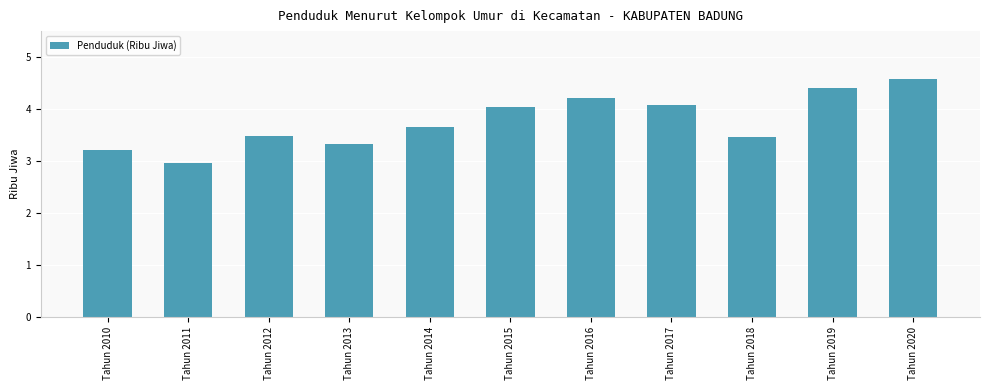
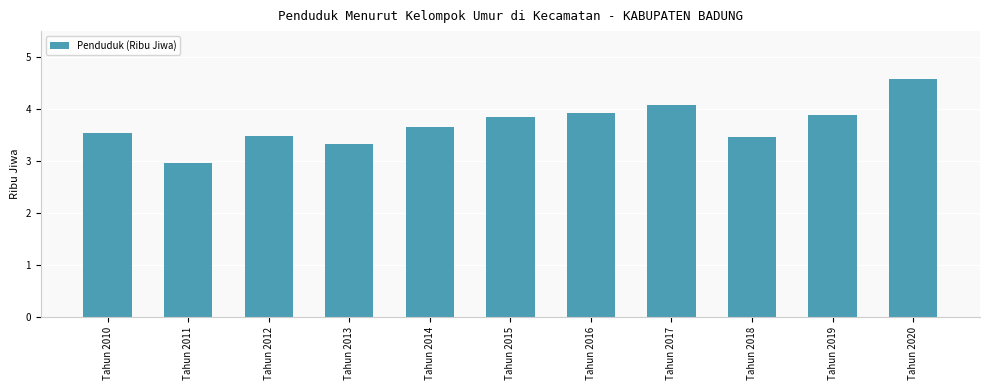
  {
-   "Tahun 2010": 3.2,
+   "Tahun 2010": 3.5,
    "Tahun 2011": 3.0,
    "Tahun 2012": 3.5,
    "Tahun 2013": 3.3,
    "Tahun 2014": 3.7,
-   "Tahun 2015": 4.0,
-   "Tahun 2016": 4.2,
+   "Tahun 2015": 3.9,
+   "Tahun 2016": 3.9,
    "Tahun 2017": 4.1,
    "Tahun 2018": 3.5,
-   "Tahun 2019": 4.4,
+   "Tahun 2019": 3.9,
    "Tahun 2020": 4.6
  }
